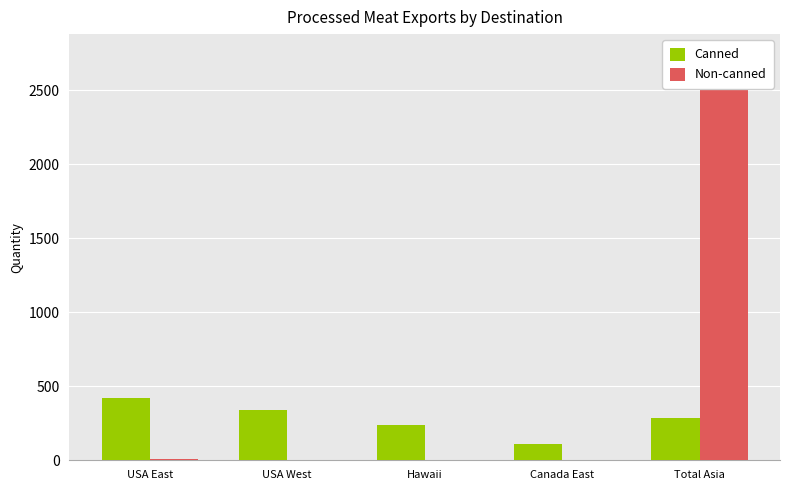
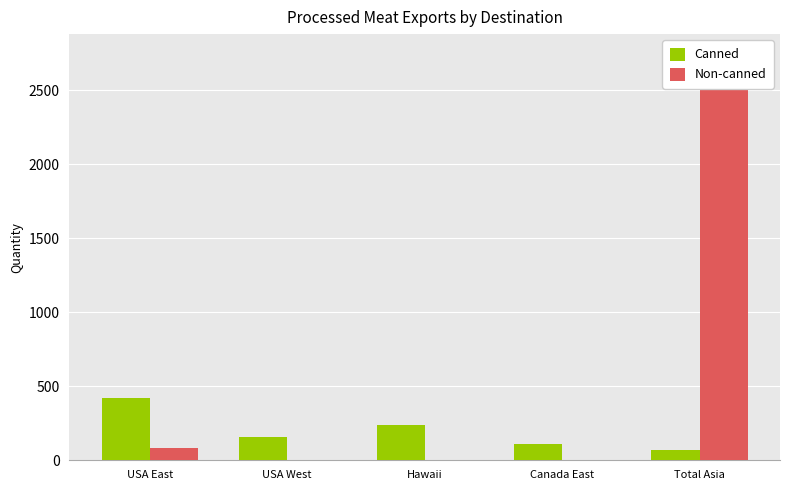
  {
    "Canned": {
      "USA East": 420,
-     "USA West": 340,
+     "USA West": 160,
      "Hawaii": 240,
      "Canada East": 110,
-     "Total Asia": 290
+     "Total Asia": 70
    },
    "Non-canned": {
-     "USA East": 10,
+     "USA East": 80,
      "Hawaii": 0,
      "Canada East": 0
    }
  }
